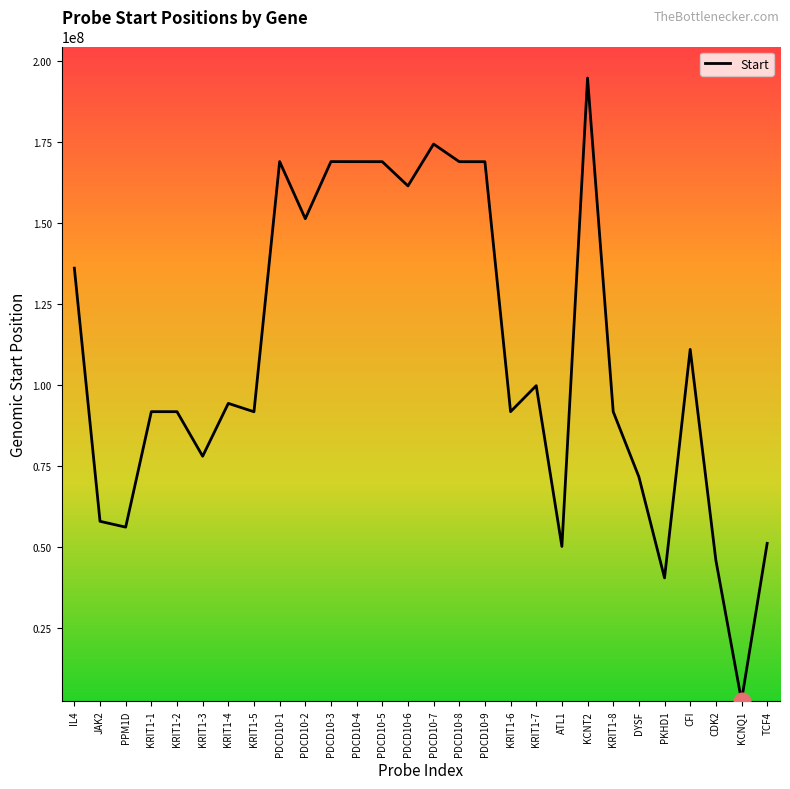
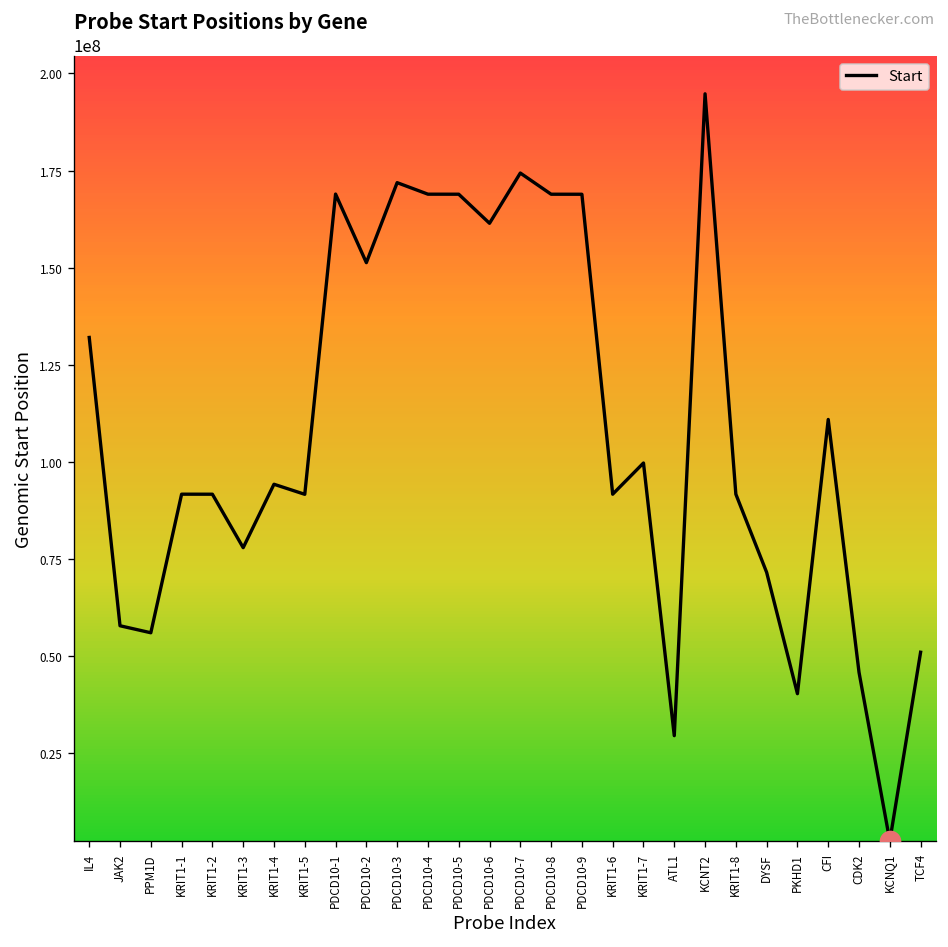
  {
    "Start": {
-     "IL4": 136000000,
+     "IL4": 132000000,
      "JAK2": 58000000,
      "PPM1D": 56000000,
      "KRIT1-1": 92000000,
      "KRIT1-2": 92000000,
      "KRIT1-3": 78000000,
      "KRIT1-4": 94000000,
      "KRIT1-5": 92000000,
      "PDCD10-1": 169000000,
      "PDCD10-2": 151000000,
-     "PDCD10-3": 169000000,
+     "PDCD10-3": 172000000,
      "PDCD10-4": 169000000,
      "PDCD10-5": 169000000,
      "PDCD10-6": 161000000,
      "PDCD10-7": 174000000,
      "PDCD10-8": 169000000,
      "PDCD10-9": 169000000,
      "KRIT1-6": 92000000,
      "KRIT1-7": 100000000,
-     "ATL1": 50000000,
+     "ATL1": 30000000,
      "KCNT2": 195000000,
      "KRIT1-8": 92000000,
      "DYSF": 72000000,
      "PKHD1": 40000000,
      "CFI": 111000000,
      "CDK2": 46000000,
      "TCF4": 51000000
    }
  }
